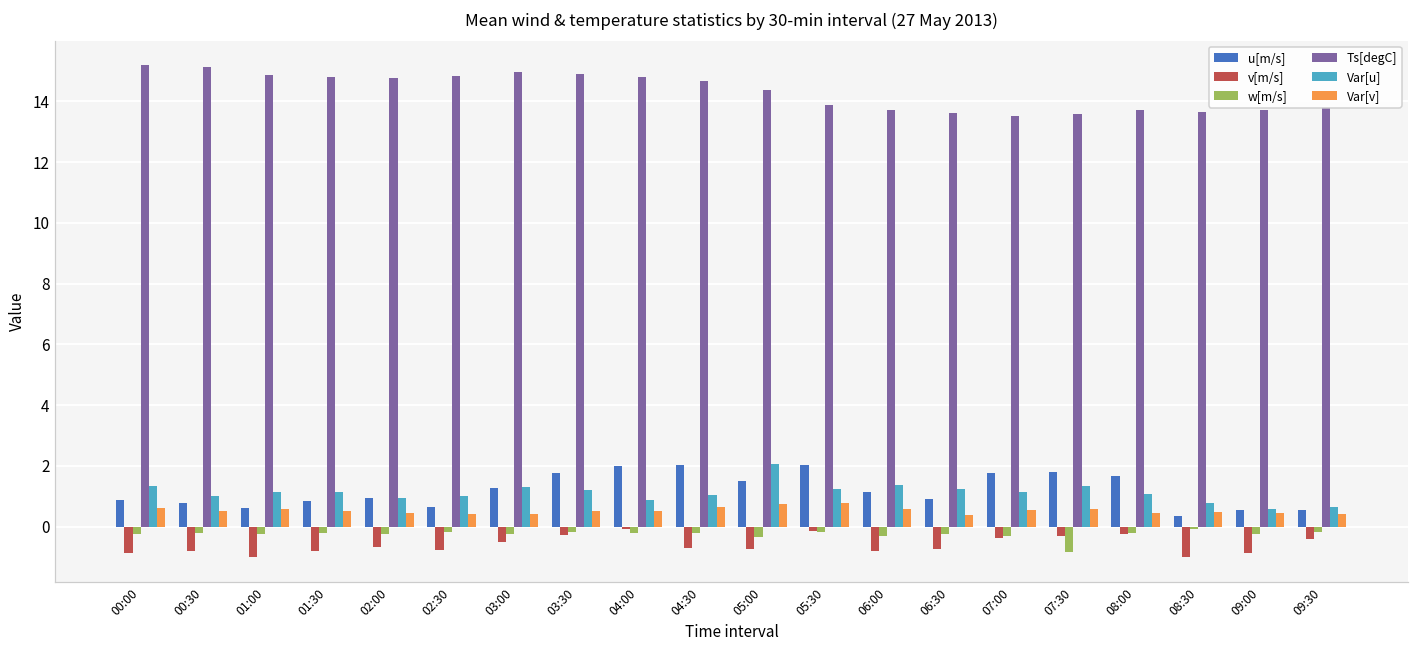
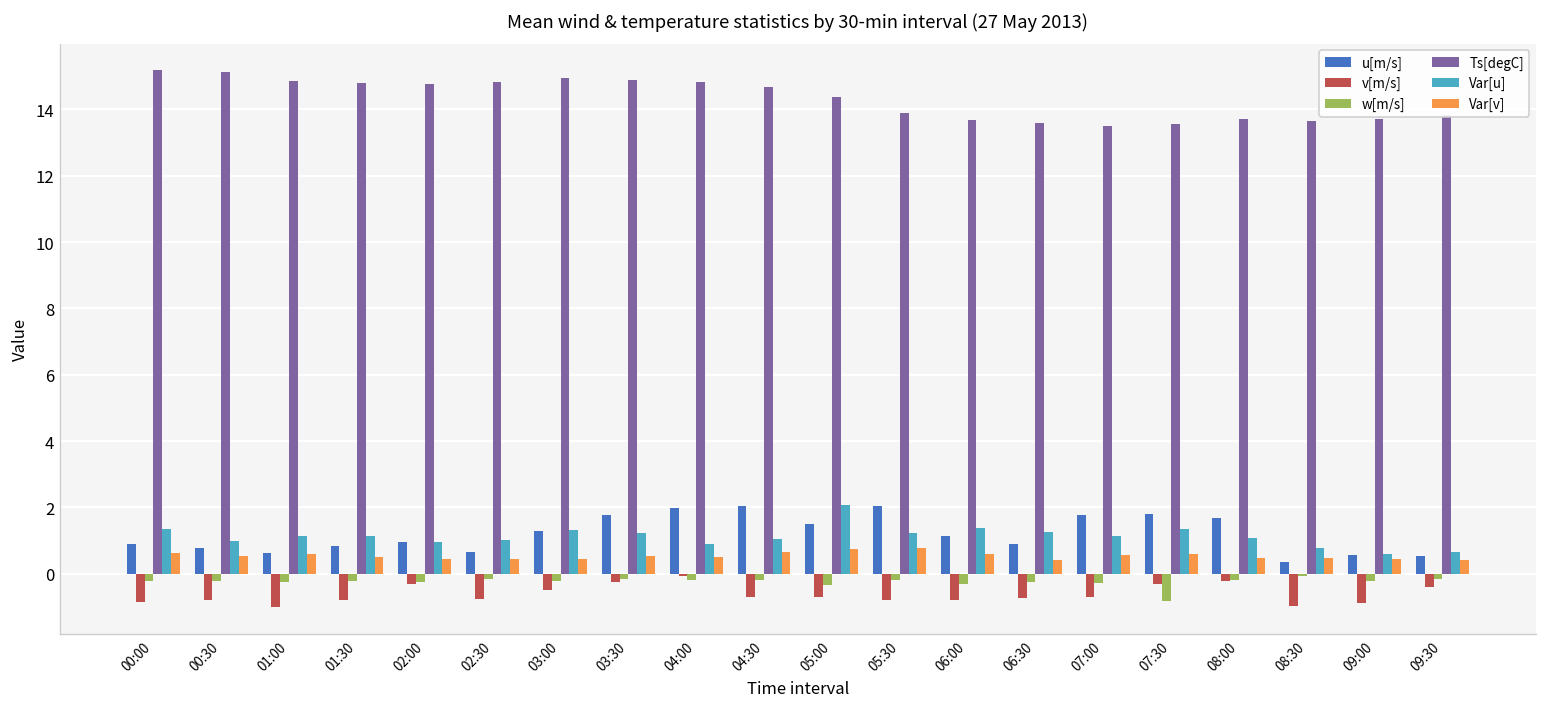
  {
    "v[m/s]": {
      "00:00": -0.8,
      "00:30": -0.8,
      "01:00": -1.0,
      "01:30": -0.8,
-     "02:00": -0.7,
+     "02:00": -0.3,
      "02:30": -0.8,
      "03:00": -0.5,
      "03:30": -0.3,
      "04:30": -0.7,
      "05:00": -0.7,
-     "05:30": -0.1,
+     "05:30": -0.8,
      "06:00": -0.8,
      "06:30": -0.7,
-     "07:00": -0.4,
+     "07:00": -0.7,
      "07:30": -0.3,
      "08:00": -0.2,
      "08:30": -1.0,
      "09:00": -0.9,
      "09:30": -0.4
    },
    "w[m/s]": {
      "00:00": -0.2,
      "00:30": -0.2,
      "01:00": -0.3,
      "01:30": -0.2,
      "02:00": -0.2,
      "02:30": -0.2,
      "03:00": -0.2,
      "03:30": -0.2,
      "04:00": -0.2,
      "04:30": -0.2,
      "05:00": -0.4,
      "05:30": -0.2,
      "06:00": -0.3,
      "06:30": -0.2,
      "07:00": -0.3,
      "07:30": -0.8,
      "08:00": -0.2,
      "09:00": -0.2,
      "09:30": -0.2
    },
    "Ts[degC]": {
      "00:00": 15.2,
      "00:30": 15.1,
      "01:00": 14.9,
      "01:30": 14.8,
      "02:00": 14.8,
      "02:30": 14.8,
      "03:00": 15.0,
      "03:30": 14.9,
      "04:00": 14.8,
      "04:30": 14.7,
      "05:00": 14.4,
      "05:30": 13.9,
      "06:00": 13.7,
      "06:30": 13.6,
      "07:00": 13.5,
      "07:30": 13.6,
      "08:00": 13.7,
      "08:30": 13.7,
      "09:00": 13.7,
      "09:30": 13.8
    },
    "Var[v]": {
      "00:00": 0.6,
      "00:30": 0.5,
      "01:00": 0.6,
      "01:30": 0.5,
      "02:00": 0.4,
      "02:30": 0.4,
      "03:00": 0.4,
      "03:30": 0.5,
      "04:00": 0.5,
      "04:30": 0.7,
      "05:00": 0.7,
      "05:30": 0.8,
      "06:00": 0.6,
      "06:30": 0.4,
      "07:00": 0.6,
      "07:30": 0.6,
      "08:00": 0.5,
      "08:30": 0.5,
      "09:00": 0.4,
      "09:30": 0.4
    }
  }
